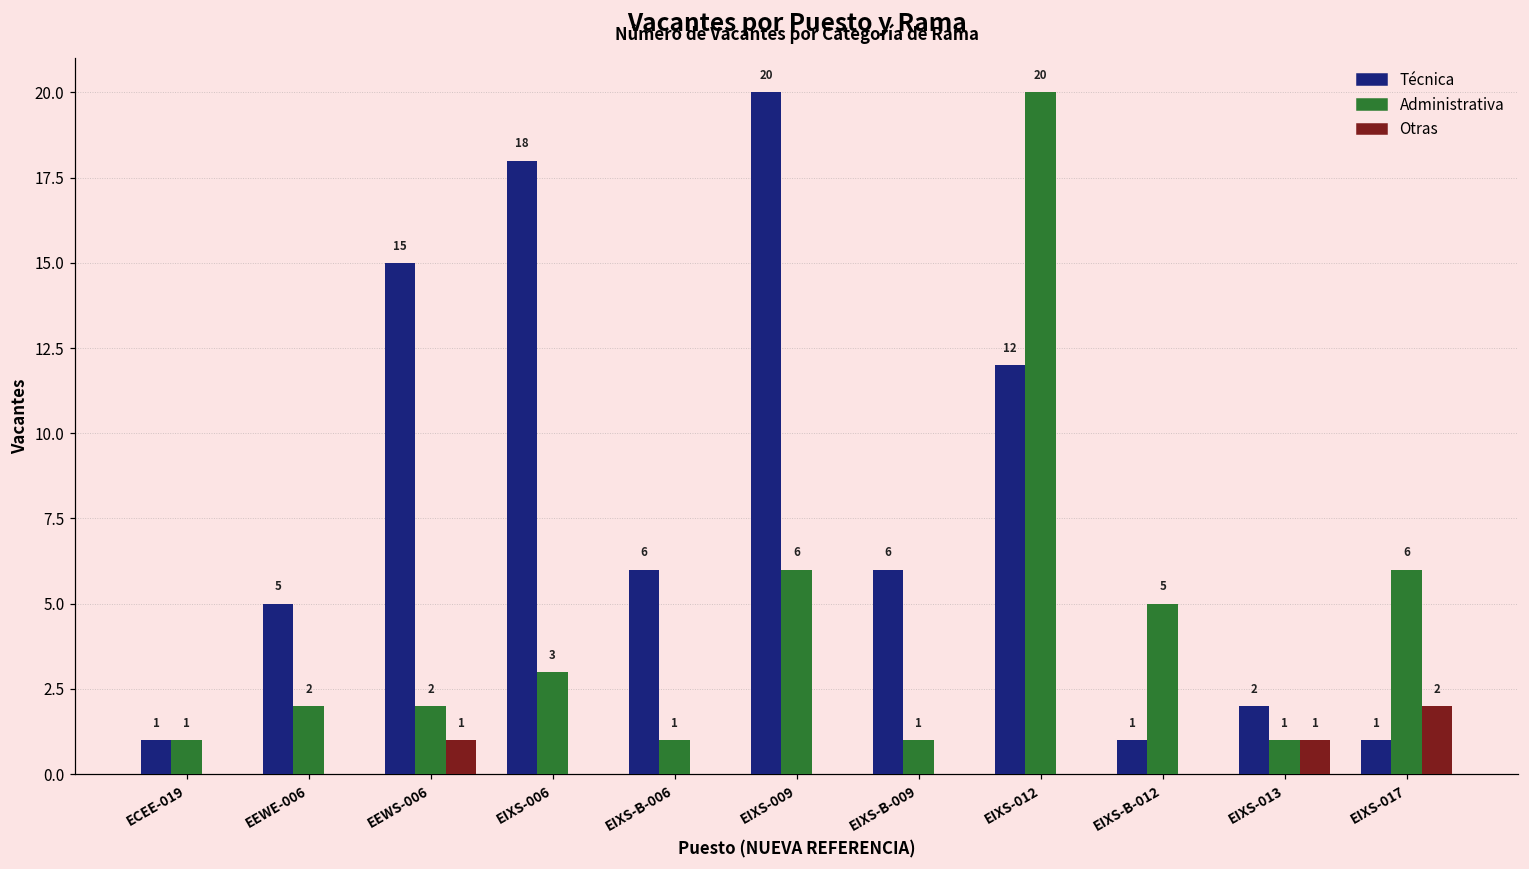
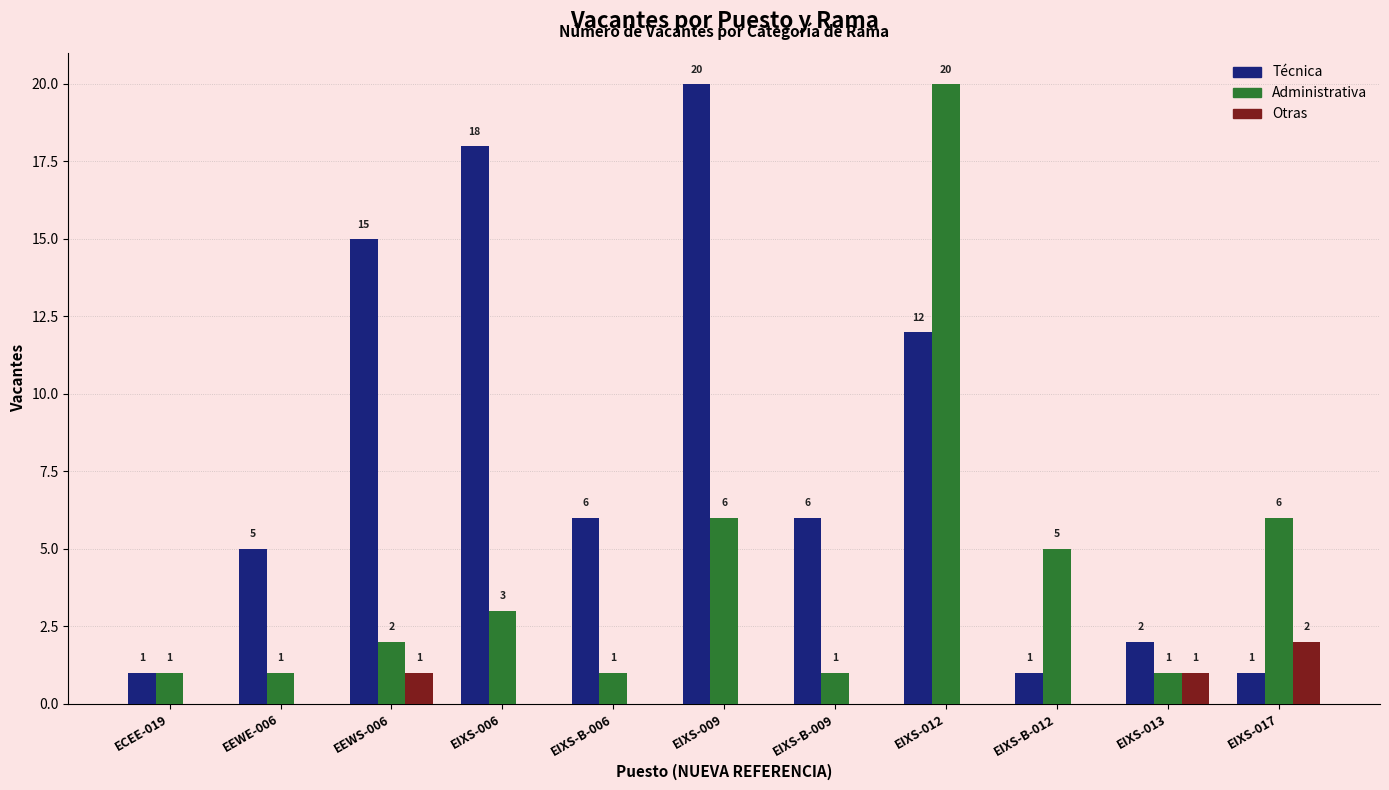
  {
    "Técnica": {
      "ECEE-019": 1,
      "EEWE-006": 5,
      "EEWS-006": 15,
      "EIXS-006": 18,
      "EIXS-B-006": 6,
      "EIXS-009": 20,
      "EIXS-B-009": 6,
      "EIXS-012": 12,
      "EIXS-B-012": 1,
      "EIXS-013": 2,
      "EIXS-017": 1
    },
    "Administrativa": {
      "ECEE-019": 1,
-     "EEWE-006": 2,
+     "EEWE-006": 1,
      "EEWS-006": 2,
      "EIXS-006": 3,
      "EIXS-B-006": 1,
      "EIXS-009": 6,
      "EIXS-B-009": 1,
      "EIXS-012": 20,
      "EIXS-B-012": 5,
      "EIXS-013": 1,
      "EIXS-017": 6
    },
    "Otras": {
      "EEWS-006": 1,
      "EIXS-013": 1,
      "EIXS-017": 2
    }
  }
